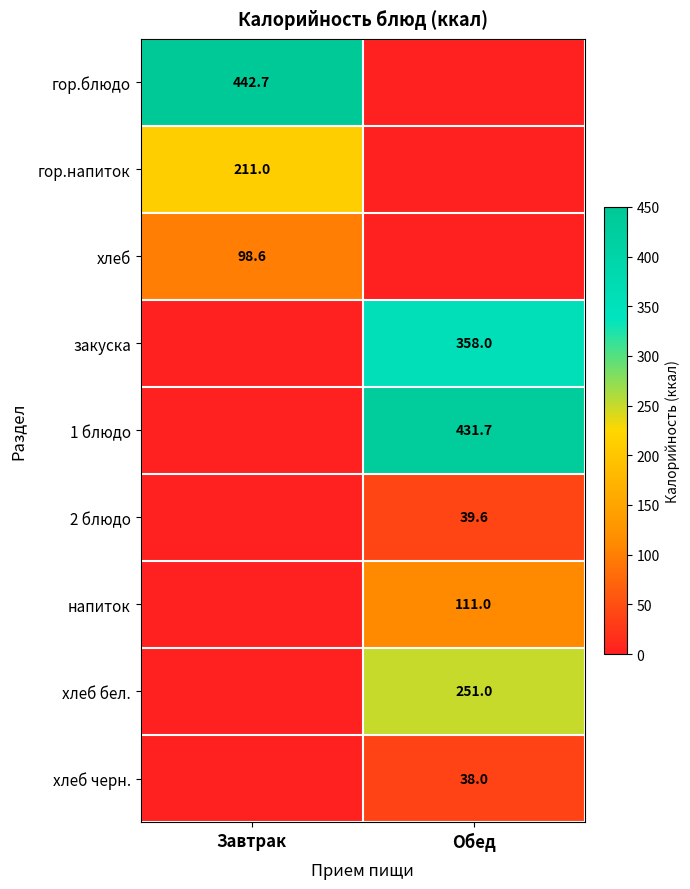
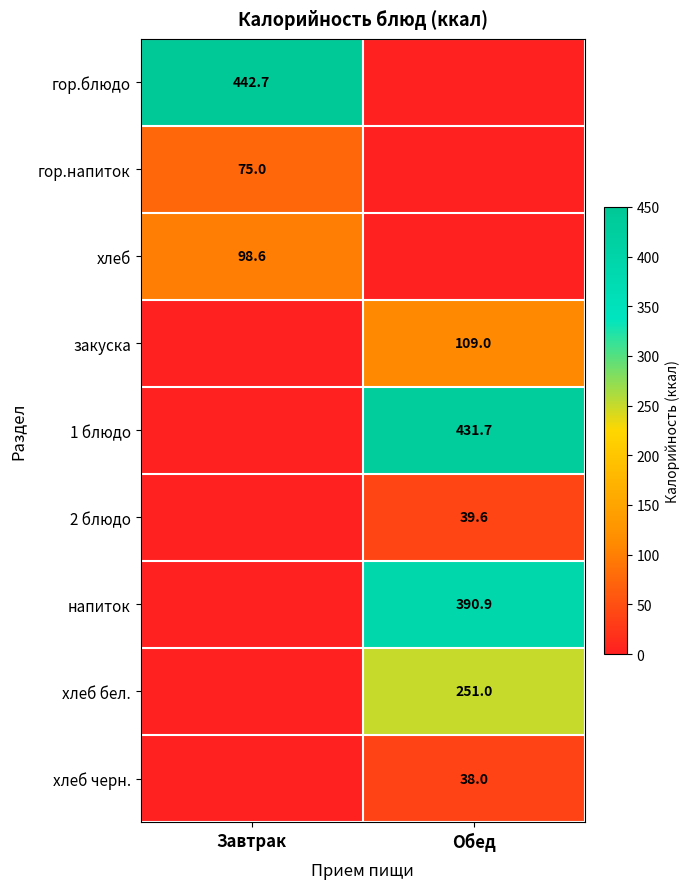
  {
    "гор.блюдо": {
      "Завтрак": 442.7
    },
    "гор.напиток": {
-     "Завтрак": 211.0
+     "Завтрак": 75.0
    },
    "хлеб": {
      "Завтрак": 98.6
    },
    "закуска": {
-     "Обед": 358.0
+     "Обед": 109.0
    },
    "1 блюдо": {
      "Обед": 431.7
    },
    "2 блюдо": {
      "Обед": 39.6
    },
    "напиток": {
-     "Обед": 111.0
+     "Обед": 390.9
    },
    "хлеб бел.": {
      "Обед": 251.0
    },
    "хлеб черн.": {
      "Обед": 38.0
    }
  }
